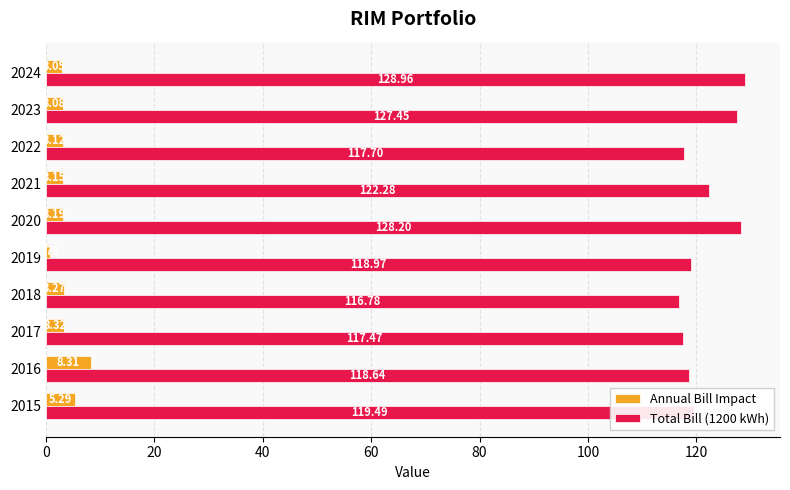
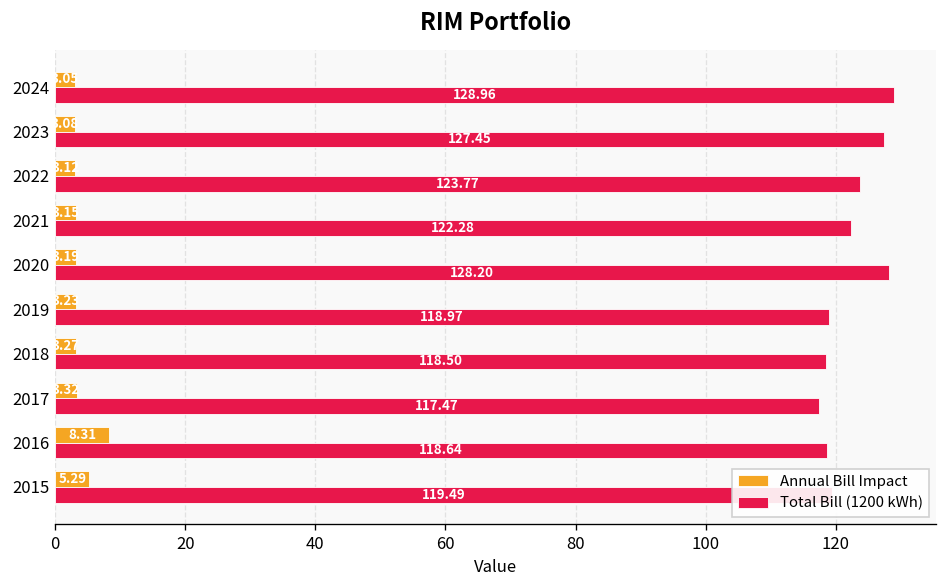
  {
    "Annual Bill Impact": {
      "2024": 3,
      "2023": 3,
      "2020": 3,
-     "2019": 1
+     "2019": 3
    },
    "Total Bill (1200 kWh)": {
      "2024": 128.96,
      "2023": 127.45,
-     "2022": 117.70,
+     "2022": 123.77,
      "2021": 122.28,
      "2020": 128.20,
      "2019": 118.97,
-     "2018": 116.78,
+     "2018": 118.50,
      "2017": 117.47,
      "2016": 118.64
    }
  }
